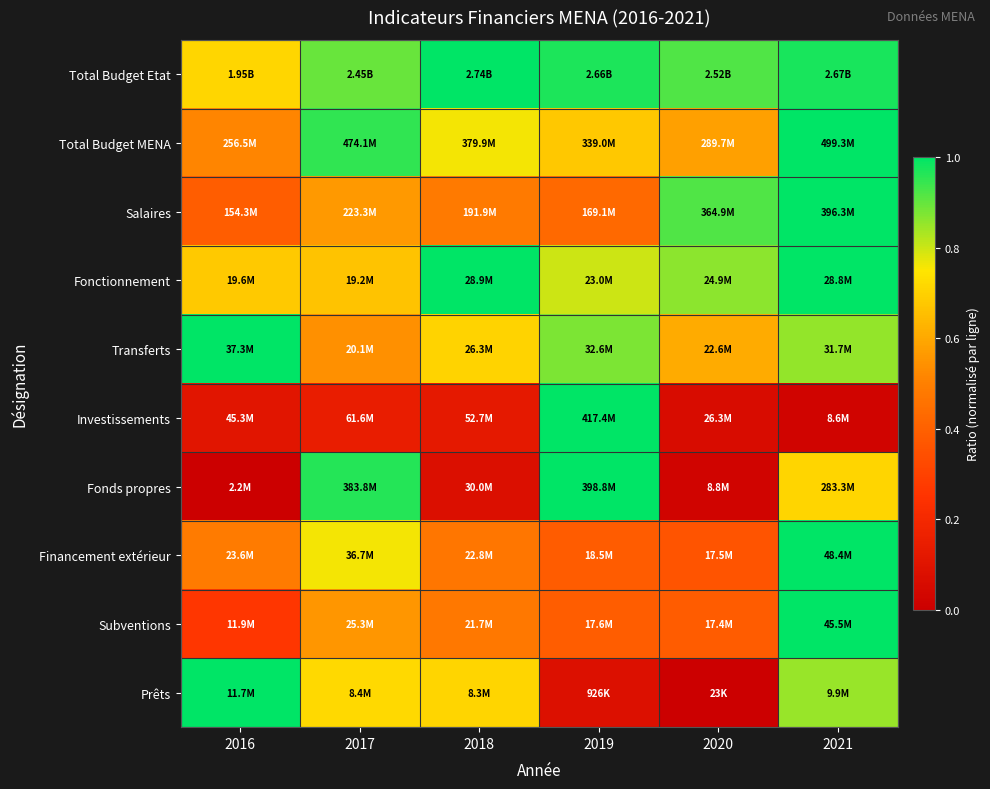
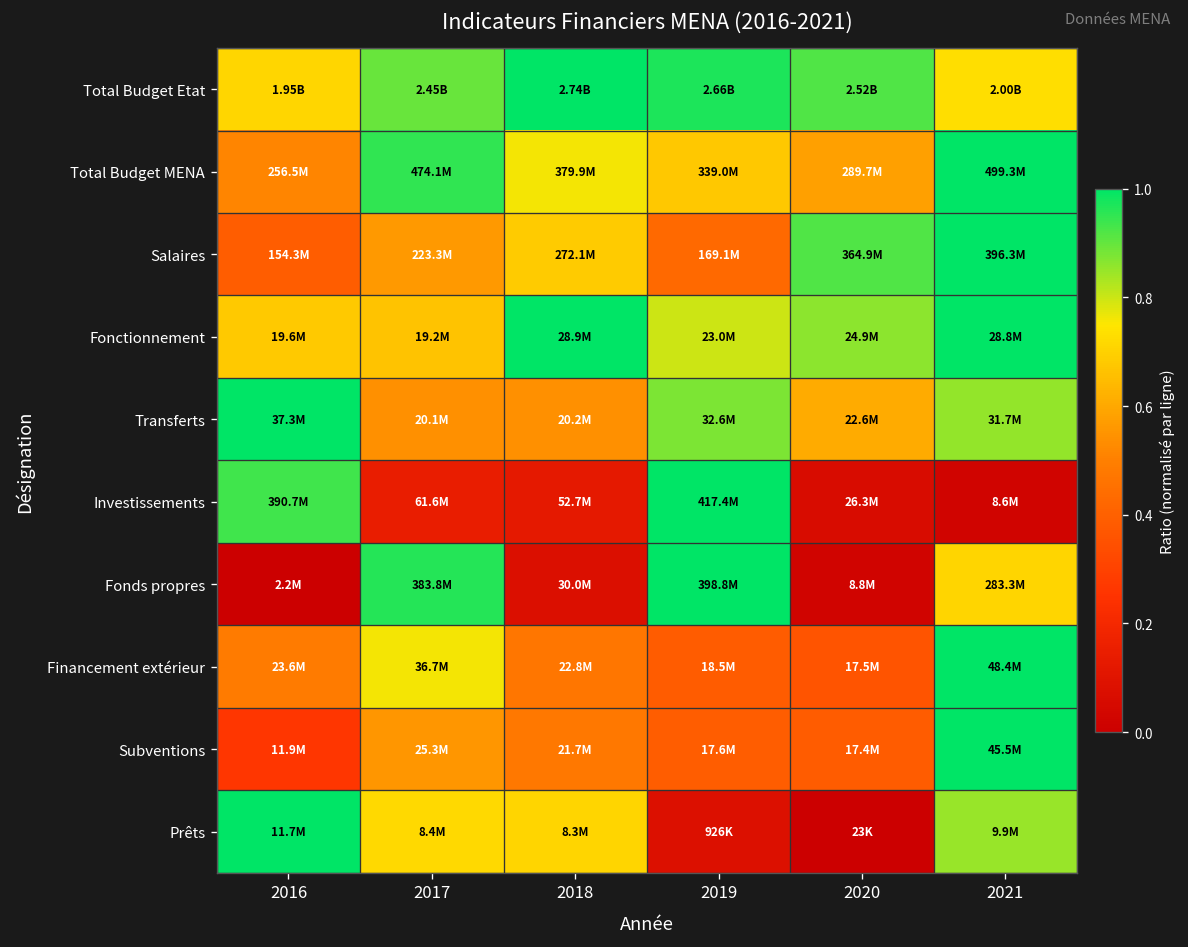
  {
    "Total Budget Etat": {
      "2016": "1.95B",
      "2017": "2.45B",
      "2018": "2.74B",
      "2019": "2.66B",
      "2020": "2.52B",
-     "2021": "2.67B"
+     "2021": "2.00B"
    },
    "Total Budget MENA": {
      "2016": "256.5M",
      "2017": "474.1M",
      "2018": "379.9M",
      "2019": "339.0M",
      "2020": "289.7M",
      "2021": "499.3M"
    },
    "Salaires": {
      "2016": "154.3M",
      "2017": "223.3M",
-     "2018": "191.9M",
+     "2018": "272.1M",
      "2019": "169.1M",
      "2020": "364.9M",
      "2021": "396.3M"
    },
    "Fonctionnement": {
      "2016": "19.6M",
      "2017": "19.2M",
      "2018": "28.9M",
      "2019": "23.0M",
      "2020": "24.9M",
      "2021": "28.8M"
    },
    "Transferts": {
      "2016": "37.3M",
      "2017": "20.1M",
-     "2018": "26.3M",
+     "2018": "20.2M",
      "2019": "32.6M",
      "2020": "22.6M",
      "2021": "31.7M"
    },
    "Investissements": {
-     "2016": "45.3M",
+     "2016": "390.7M",
      "2017": "61.6M",
      "2018": "52.7M",
      "2019": "417.4M",
      "2020": "26.3M",
      "2021": "8.6M"
    },
    "Fonds propres": {
      "2016": "2.2M",
      "2017": "383.8M",
      "2018": "30.0M",
      "2019": "398.8M",
      "2020": "8.8M",
      "2021": "283.3M"
    },
    "Financement extérieur": {
      "2016": "23.6M",
      "2017": "36.7M",
      "2018": "22.8M",
      "2019": "18.5M",
      "2020": "17.5M",
      "2021": "48.4M"
    },
    "Subventions": {
      "2016": "11.9M",
      "2017": "25.3M",
      "2018": "21.7M",
      "2019": "17.6M",
      "2020": "17.4M",
      "2021": "45.5M"
    },
    "Prêts": {
      "2016": "11.7M",
      "2017": "8.4M",
      "2018": "8.3M",
      "2019": "926K",
      "2020": "23K",
      "2021": "9.9M"
    }
  }
